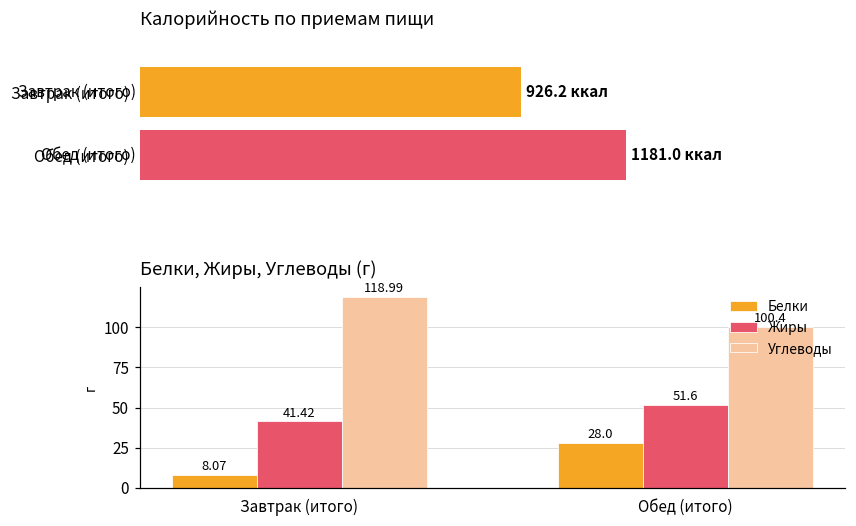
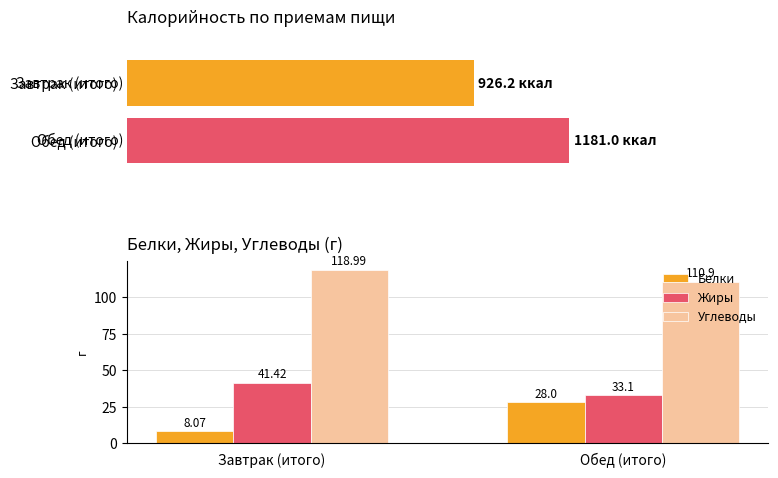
  {
    "Калорийность по приемам пищи": {
      "Завтрак (итого)": 926.2,
      "Обед (итого)": 1181.0
    },
    "Белки, Жиры, Углеводы (г)": {
      "Белки": {
        "Завтрак (итого)": 8.07,
        "Обед (итого)": 28.0
      },
      "Жиры": {
        "Завтрак (итого)": 41.42,
-       "Обед (итого)": 51.6
+       "Обед (итого)": 33.1
      },
      "Углеводы": {
        "Завтрак (итого)": 118.99,
-       "Обед (итого)": 100.4
+       "Обед (итого)": 110.9
      }
    }
  }
